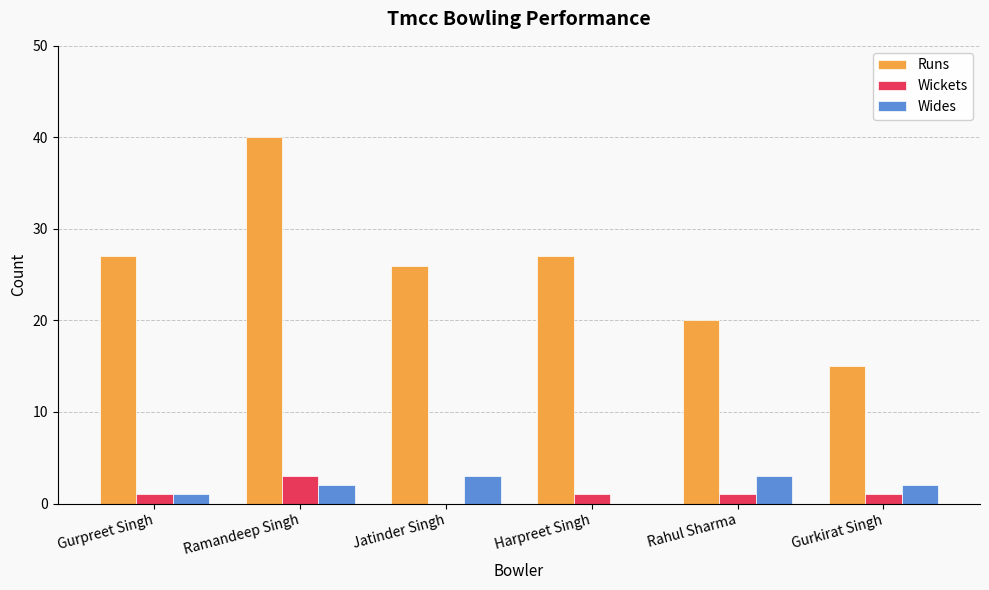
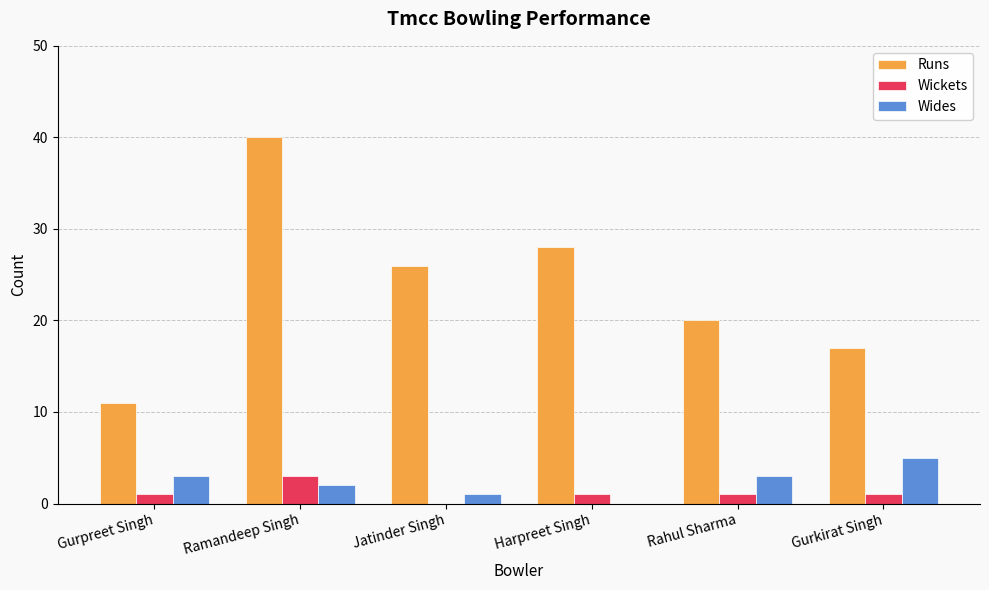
  {
    "Runs": {
-     "Gurpreet Singh": 27,
+     "Gurpreet Singh": 11,
      "Ramandeep Singh": 40,
      "Jatinder Singh": 26,
-     "Harpreet Singh": 27,
+     "Harpreet Singh": 28,
      "Rahul Sharma": 20,
-     "Gurkirat Singh": 15
+     "Gurkirat Singh": 17
    },
    "Wickets": {
      "Gurpreet Singh": 1,
      "Ramandeep Singh": 3,
      "Jatinder Singh": 0,
      "Harpreet Singh": 1,
      "Rahul Sharma": 1,
      "Gurkirat Singh": 1
    },
    "Wides": {
-     "Gurpreet Singh": 1,
+     "Gurpreet Singh": 3,
      "Ramandeep Singh": 2,
-     "Jatinder Singh": 3,
+     "Jatinder Singh": 1,
      "Harpreet Singh": 0,
      "Rahul Sharma": 3,
-     "Gurkirat Singh": 2
+     "Gurkirat Singh": 5
    }
  }
